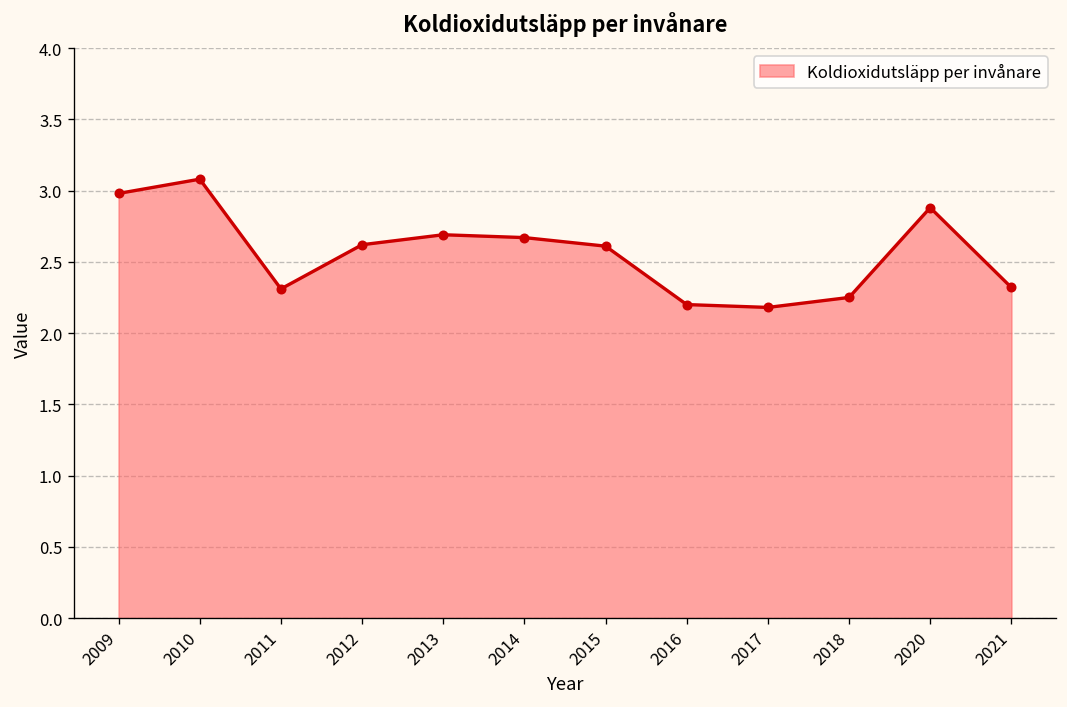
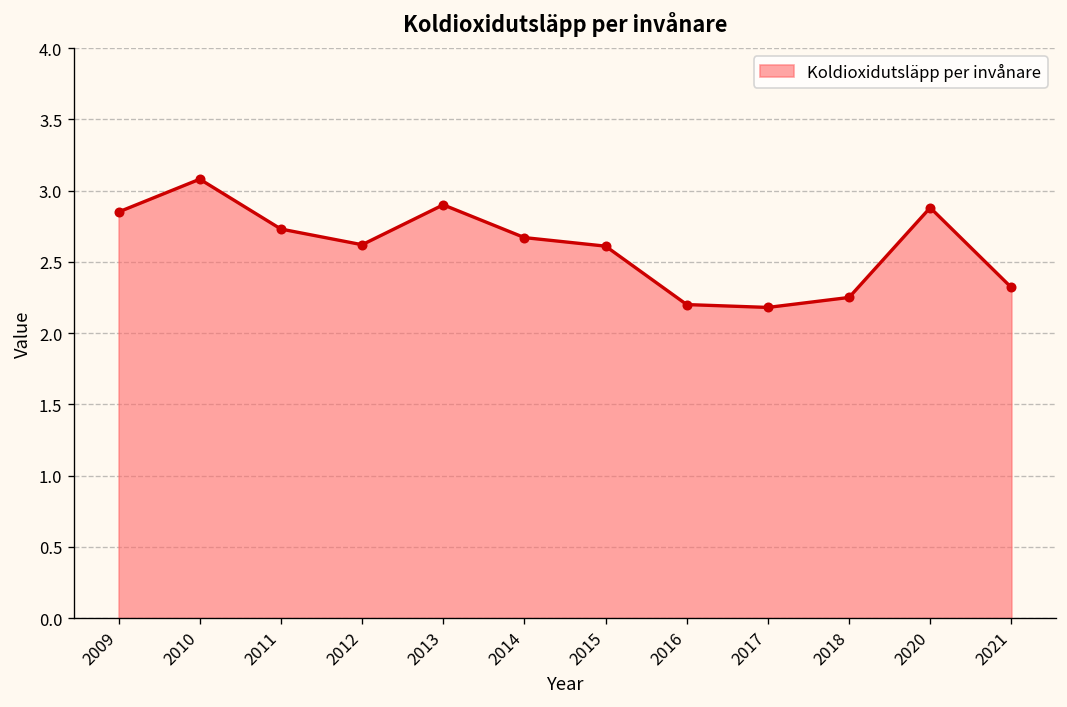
  {
-   "2009": 2.98,
+   "2009": 2.85,
    "2010": 3.08,
-   "2011": 2.31,
+   "2011": 2.73,
    "2012": 2.62,
-   "2013": 2.69,
+   "2013": 2.90,
    "2014": 2.67,
    "2015": 2.61,
    "2016": 2.20,
    "2017": 2.18,
    "2018": 2.25,
    "2020": 2.88,
    "2021": 2.32
  }
